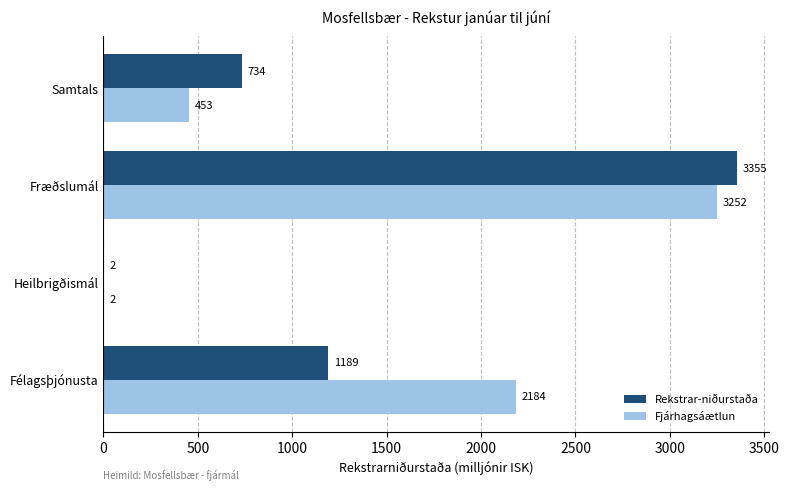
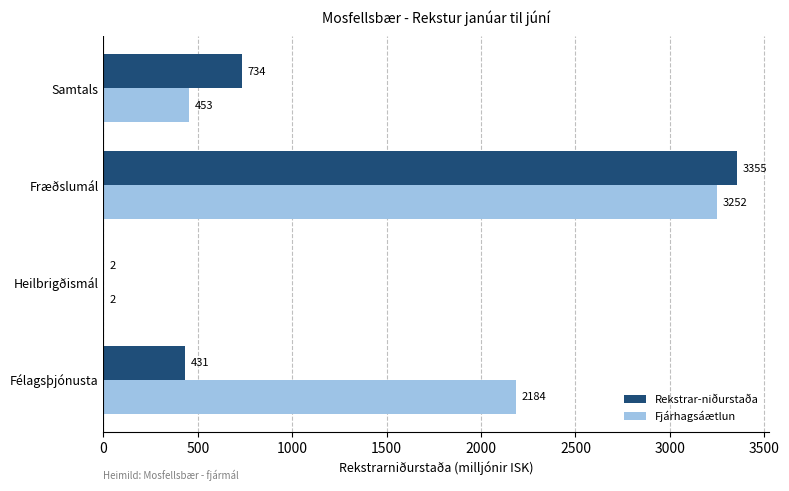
  {
    "Rekstrar-niðurstaða": {
      "Samtals": 734,
      "Fræðslumál": 3355,
      "Heilbrigðismál": 2,
-     "Félagsþjónusta": 1189
+     "Félagsþjónusta": 431
    },
    "Fjárhagsáætlun": {
      "Samtals": 453,
      "Fræðslumál": 3252,
      "Heilbrigðismál": 2,
      "Félagsþjónusta": 2184
    }
  }
